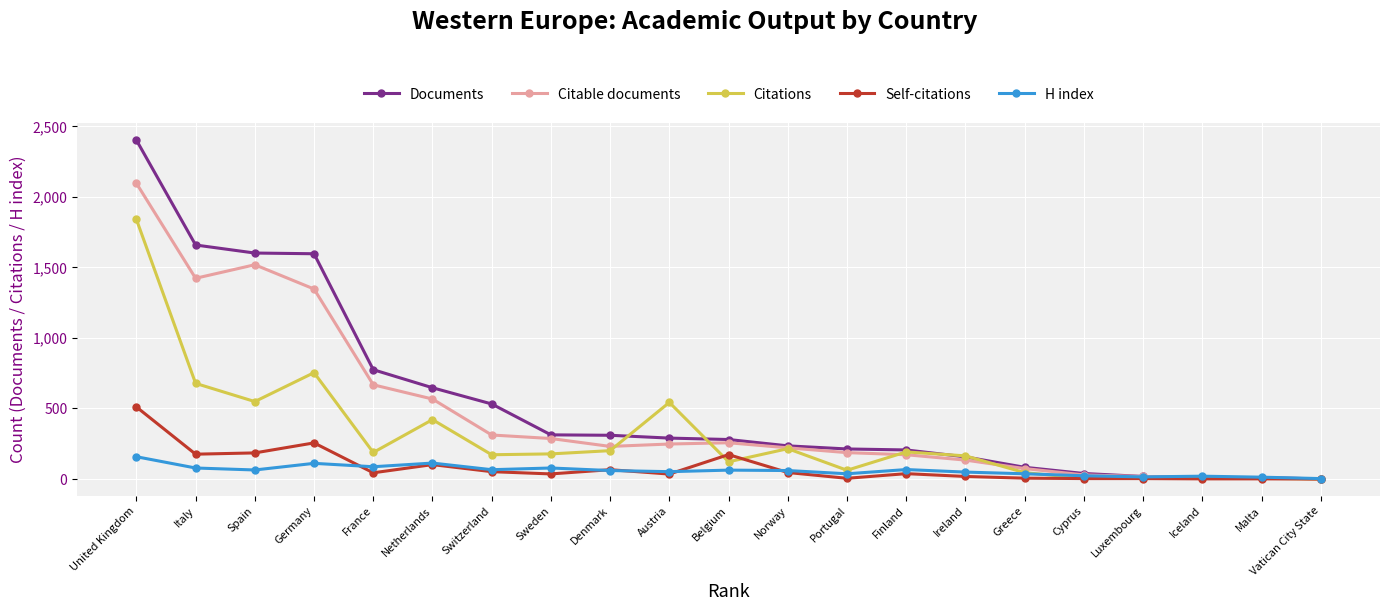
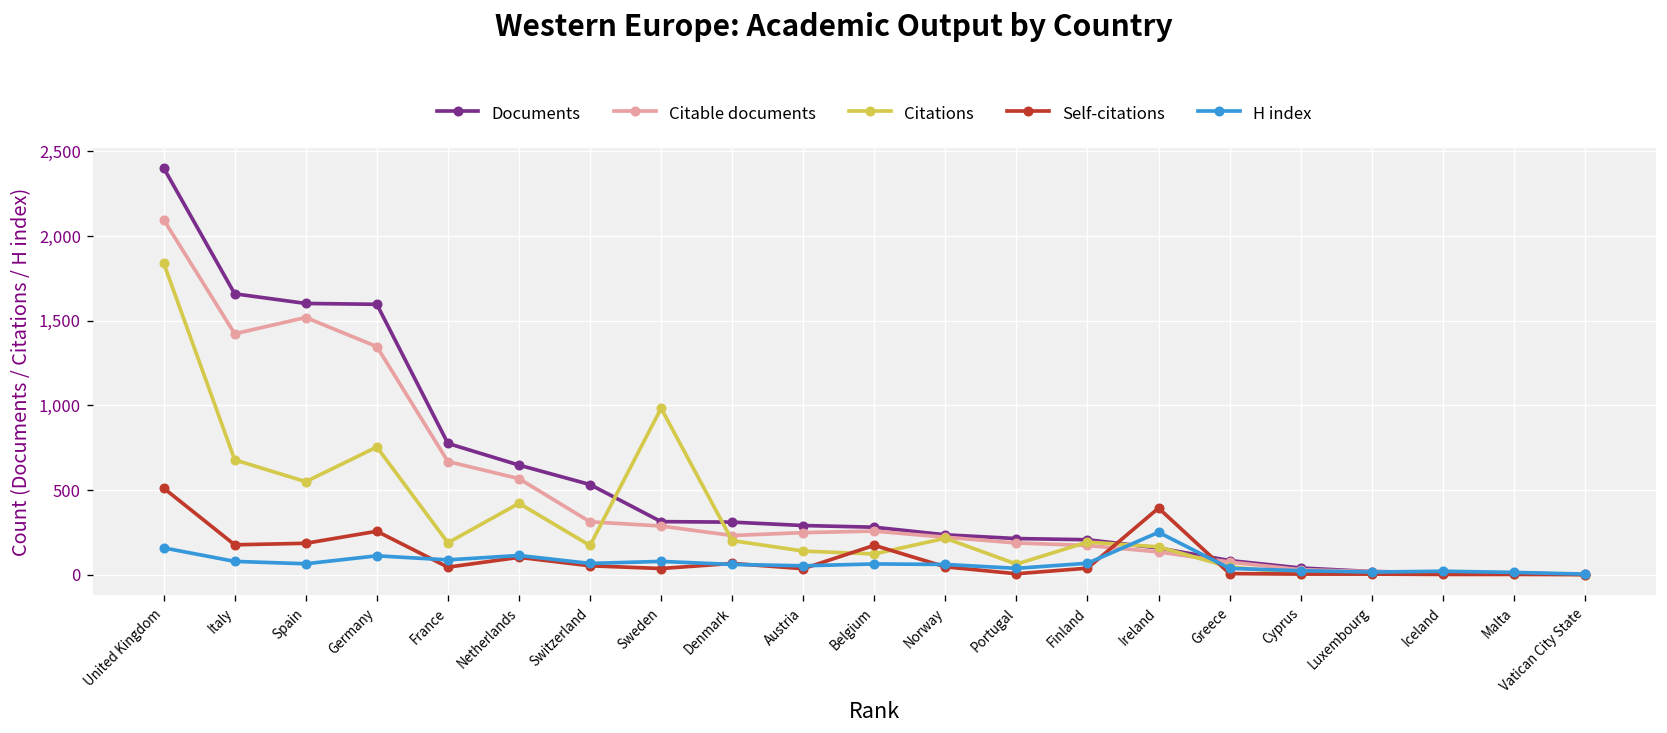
  {
    "Documents": {
      "United Kingdom": "2,400",
      "Italy": "1,660",
      "Spain": "1,600",
      "Germany": "1,600",
      "France": "780",
      "Netherlands": "650",
      "Switzerland": "530",
      "Sweden": "310",
      "Denmark": "310",
      "Austria": "290",
      "Belgium": "280",
      "Portugal": "210"
    },
    "Citable documents": {
      "United Kingdom": "2,100",
      "Italy": "1,420",
      "Spain": "1,520",
      "Germany": "1,350",
      "France": "670",
      "Netherlands": "570",
      "Switzerland": "310",
      "Sweden": "290",
      "Denmark": "230",
      "Austria": "250",
      "Belgium": "260",
      "Portugal": "190",
      "Finland": "170",
      "Ireland": "130"
    },
    "Citations": {
      "United Kingdom": "1,840",
      "Italy": "680",
      "Spain": "550",
      "Germany": "750",
      "France": "190",
      "Netherlands": "420",
      "Switzerland": "170",
-     "Sweden": "180",
+     "Sweden": "980",
      "Denmark": "200",
-     "Austria": "540",
+     "Austria": "140",
      "Belgium": "120",
      "Portugal": "60"
    },
    "Self-citations": {
      "United Kingdom": "510",
      "Italy": "180",
      "Spain": "190",
      "Germany": "260",
      "France": "40",
      "Sweden": "40",
      "Belgium": "170",
      "Portugal": "10",
      "Finland": "40",
-     "Ireland": "20",
+     "Ireland": "390",
      "Greece": "10"
    },
    "H index": {
      "United Kingdom": "160",
      "Italy": "80",
      "Spain": "60",
      "Germany": "110",
      "France": "90",
      "Sweden": "80",
      "Belgium": "60",
      "Portugal": "40",
      "Finland": "70",
-     "Ireland": "50"
+     "Ireland": "250"
    }
  }
